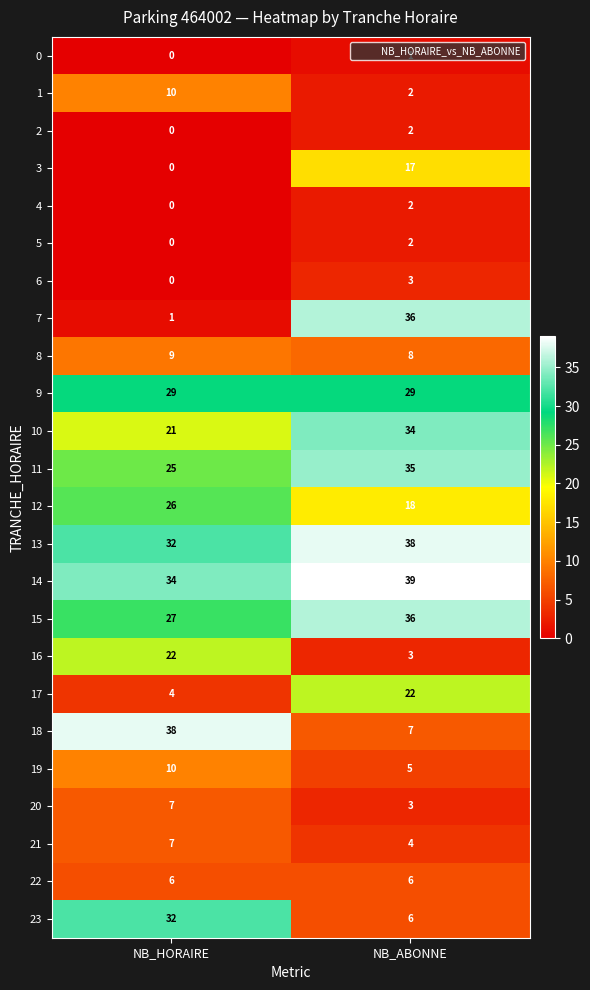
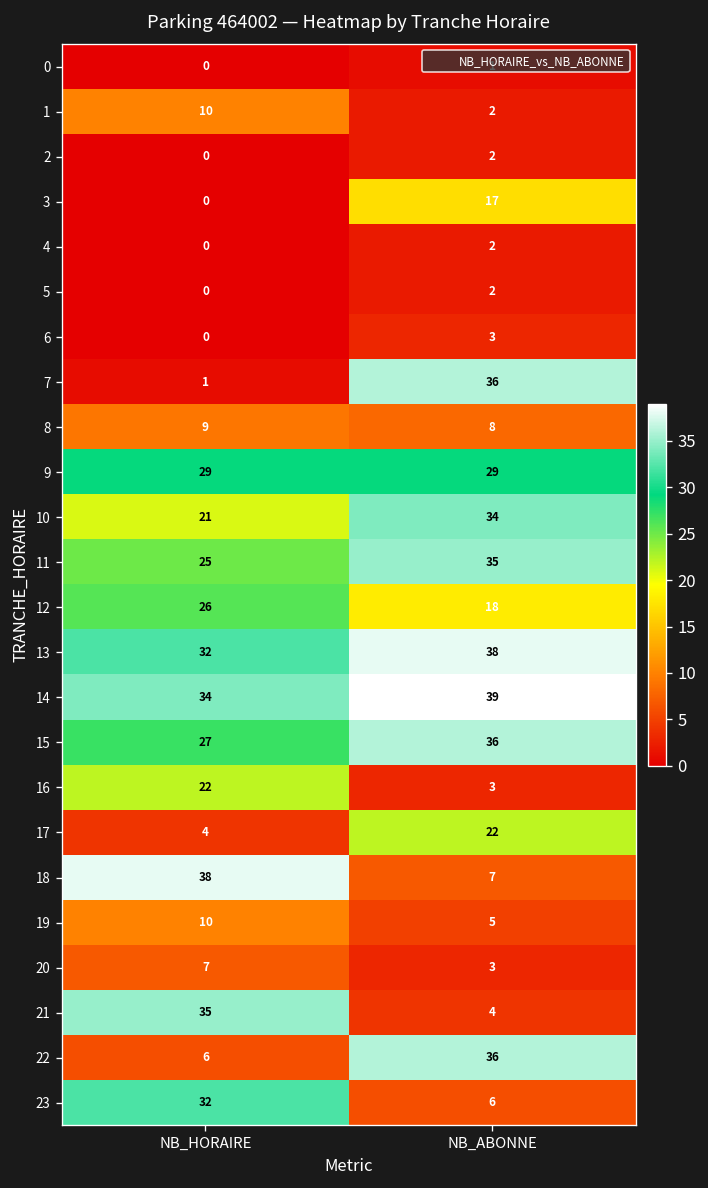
  {
    "0": {
      "NB_HORAIRE": 0
    },
    "1": {
      "NB_HORAIRE": 10,
      "NB_ABONNE": 2
    },
    "2": {
      "NB_HORAIRE": 0,
      "NB_ABONNE": 2
    },
    "3": {
      "NB_HORAIRE": 0,
      "NB_ABONNE": 17
    },
    "4": {
      "NB_HORAIRE": 0,
      "NB_ABONNE": 2
    },
    "5": {
      "NB_HORAIRE": 0,
      "NB_ABONNE": 2
    },
    "6": {
      "NB_HORAIRE": 0,
      "NB_ABONNE": 3
    },
    "7": {
      "NB_HORAIRE": 1,
      "NB_ABONNE": 36
    },
    "8": {
      "NB_HORAIRE": 9,
      "NB_ABONNE": 8
    },
    "9": {
      "NB_HORAIRE": 29,
      "NB_ABONNE": 29
    },
    "10": {
      "NB_HORAIRE": 21,
      "NB_ABONNE": 34
    },
    "11": {
      "NB_HORAIRE": 25,
      "NB_ABONNE": 35
    },
    "12": {
      "NB_HORAIRE": 26,
      "NB_ABONNE": 18
    },
    "13": {
      "NB_HORAIRE": 32,
      "NB_ABONNE": 38
    },
    "14": {
      "NB_HORAIRE": 34,
      "NB_ABONNE": 39
    },
    "15": {
      "NB_HORAIRE": 27,
      "NB_ABONNE": 36
    },
    "16": {
      "NB_HORAIRE": 22,
      "NB_ABONNE": 3
    },
    "17": {
      "NB_HORAIRE": 4,
      "NB_ABONNE": 22
    },
    "18": {
      "NB_HORAIRE": 38,
      "NB_ABONNE": 7
    },
    "19": {
      "NB_HORAIRE": 10,
      "NB_ABONNE": 5
    },
    "20": {
      "NB_HORAIRE": 7,
      "NB_ABONNE": 3
    },
    "21": {
-     "NB_HORAIRE": 7,
+     "NB_HORAIRE": 35,
      "NB_ABONNE": 4
    },
    "22": {
      "NB_HORAIRE": 6,
-     "NB_ABONNE": 6
+     "NB_ABONNE": 36
    },
    "23": {
      "NB_HORAIRE": 32,
      "NB_ABONNE": 6
    }
  }
